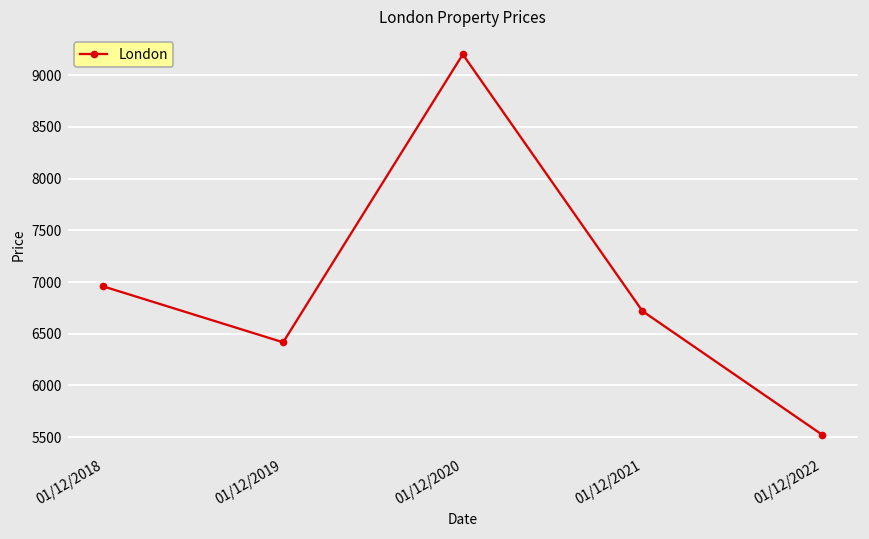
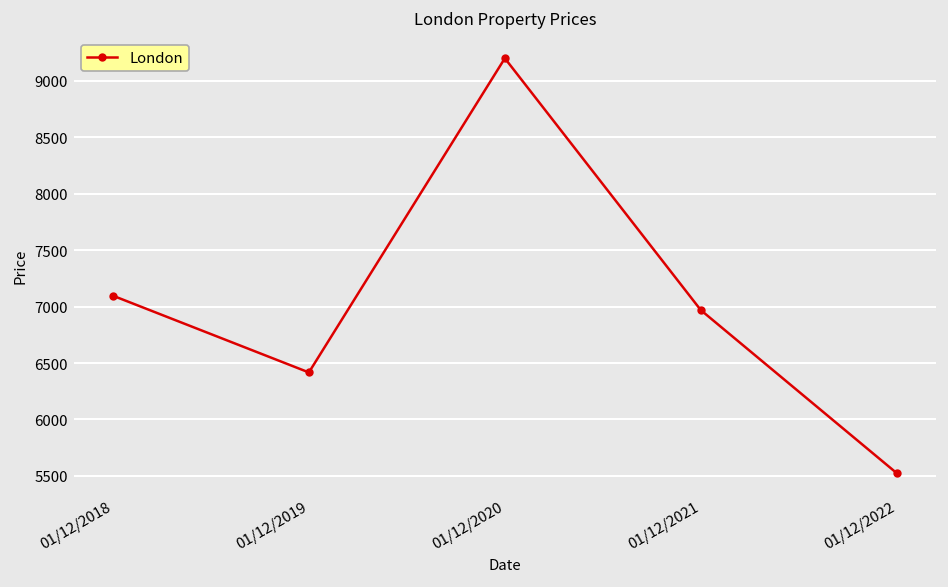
  {
-   "01/12/2018": 7000,
+   "01/12/2018": 7100,
    "01/12/2019": 6400,
    "01/12/2020": 9200,
-   "01/12/2021": 6700,
+   "01/12/2021": 7000,
    "01/12/2022": 5500
  }
